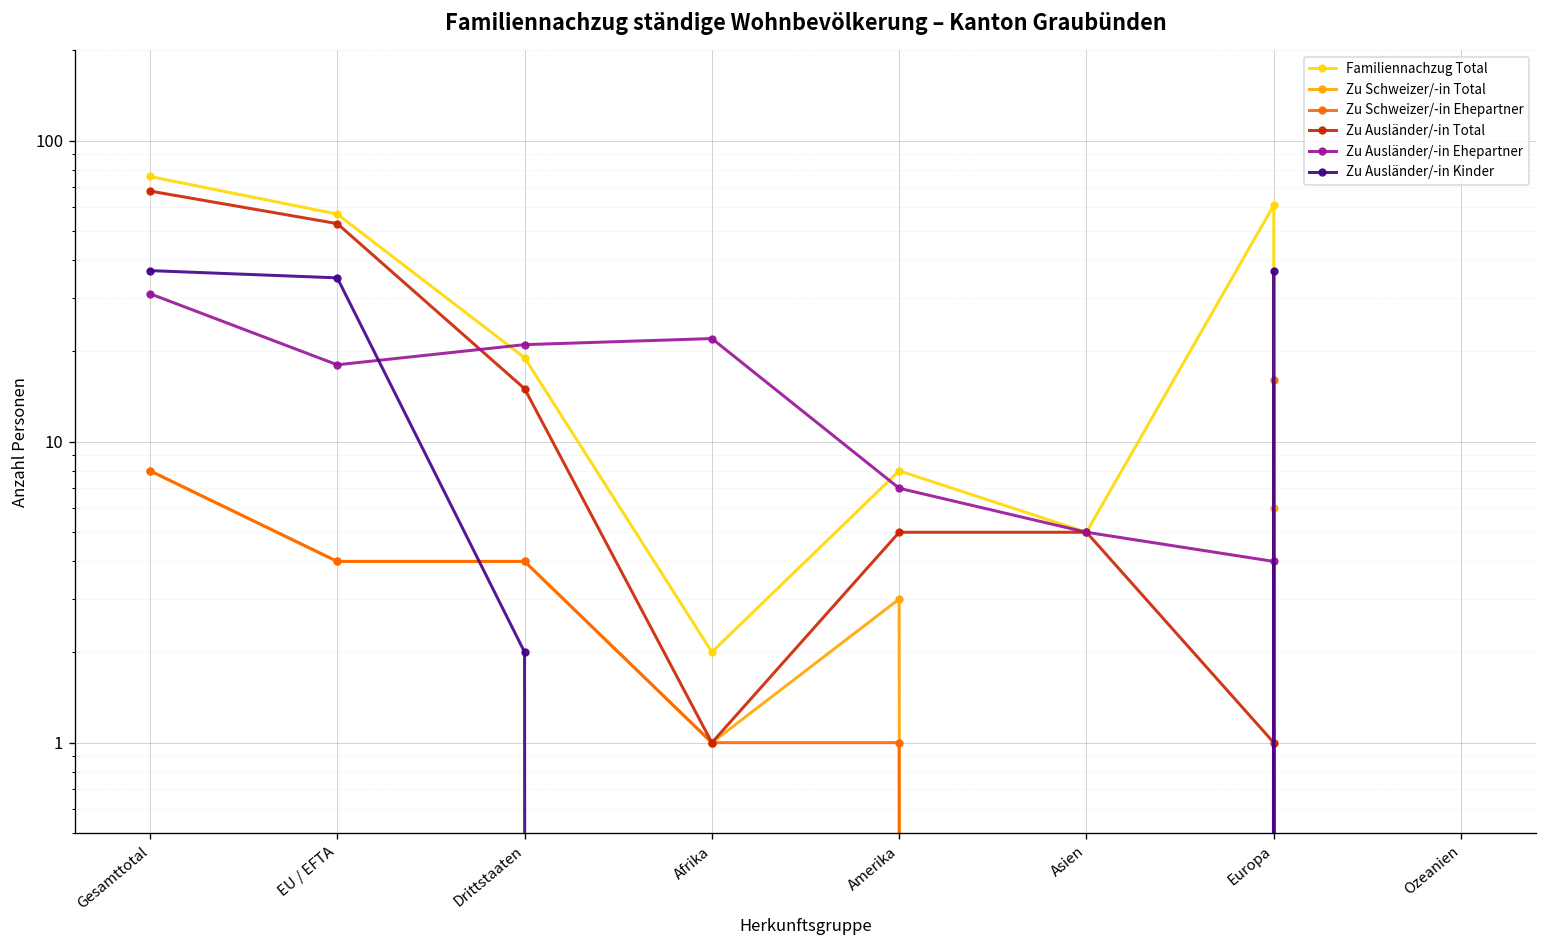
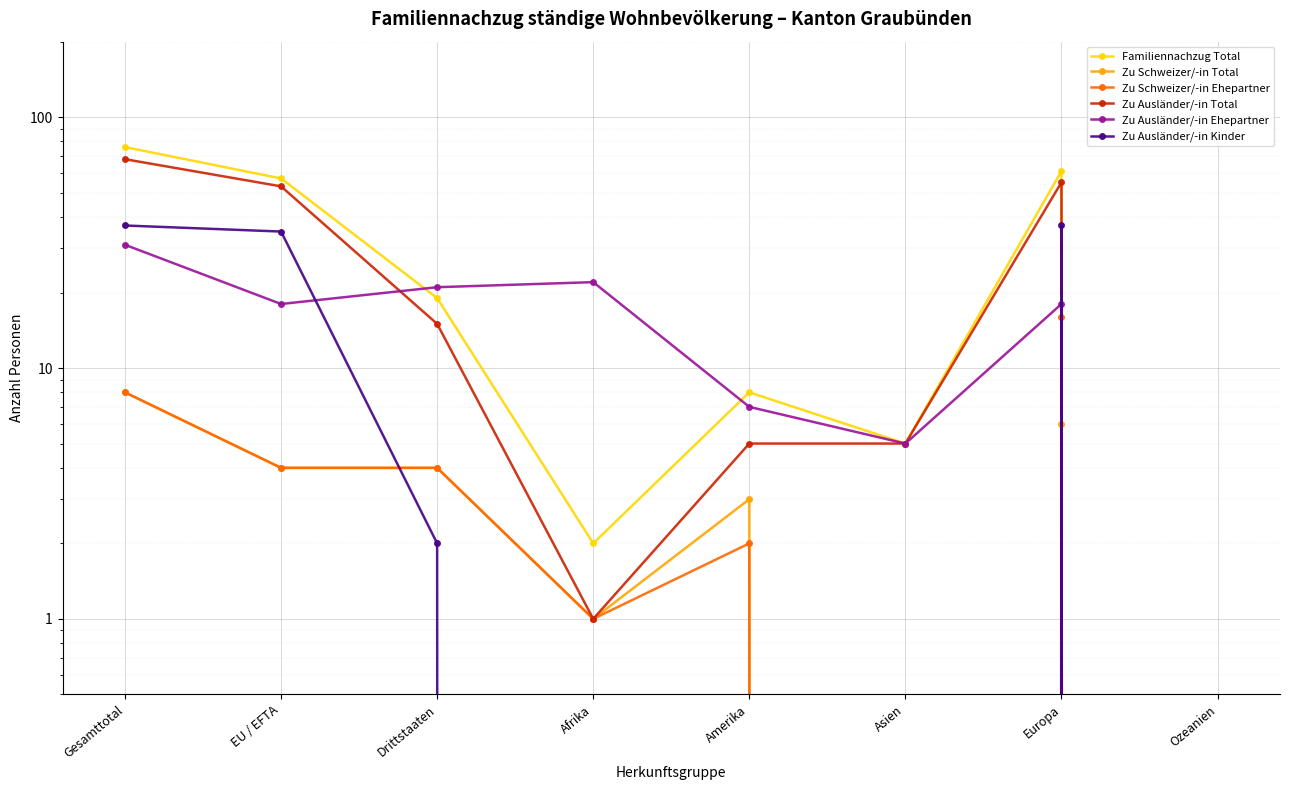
  {
    "Zu Schweizer/-in Ehepartner": {
-     "Amerika": 1,
+     "Amerika": 2,
      "Europa": 16
    },
    "Zu Ausländer/-in Total": {
      "Gesamttotal": 68,
      "EU / EFTA": 53,
      "Drittstaaten": 15,
      "Amerika": 5,
-     "Europa": 1
+     "Europa": 55
    },
    "Zu Ausländer/-in Ehepartner": {
      "Gesamttotal": 31,
      "EU / EFTA": 18,
      "Drittstaaten": 21,
      "Afrika": 22,
      "Amerika": 7,
-     "Europa": 4
+     "Europa": 18
    },
    "Zu Ausländer/-in Kinder": {
      "Gesamttotal": 37,
      "EU / EFTA": 35,
      "Drittstaaten": 2,
      "Europa": 37
    }
  }
